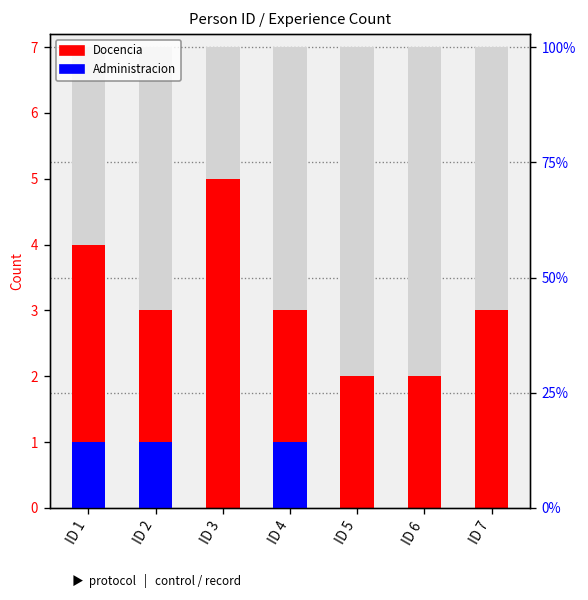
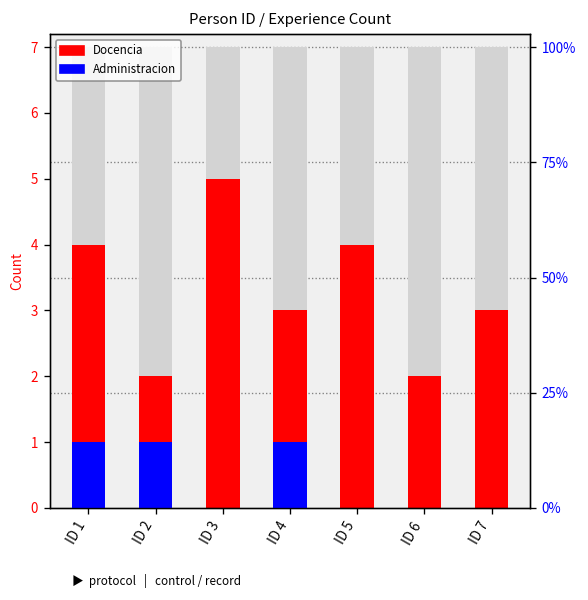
  {
    "Docencia": {
-     "ID 2": 3,
-     "ID 5": 2
+     "ID 2": 2,
+     "ID 5": 4
    },
    "Administracion": {
      "ID 3": 0,
      "ID 5": 0,
      "ID 6": 0,
      "ID 7": 0
    }
  }
